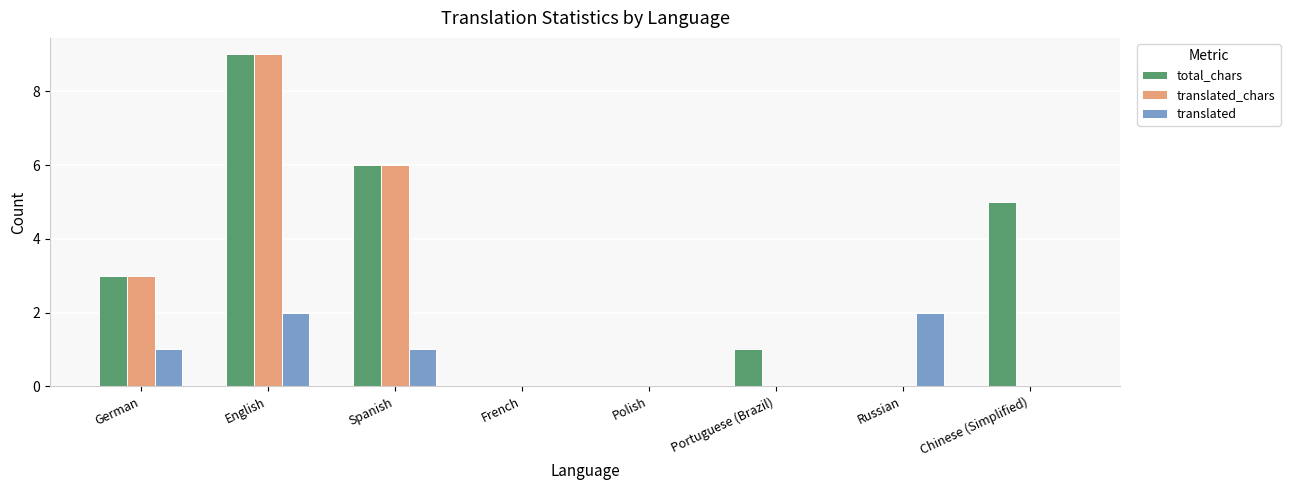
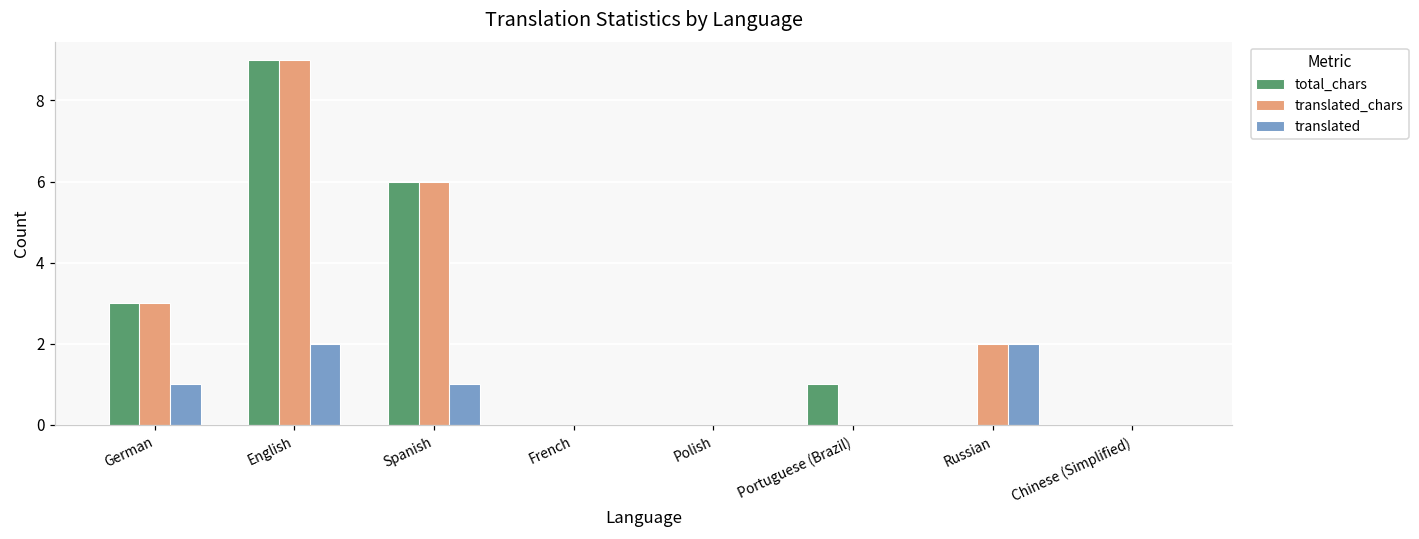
  {
    "total_chars": {
      "German": 3,
      "English": 9,
      "Spanish": 6,
      "French": 0,
      "Polish": 0,
      "Portuguese (Brazil)": 1,
      "Russian": 0,
-     "Chinese (Simplified)": 5
+     "Chinese (Simplified)": 0
    },
    "translated_chars": {
      "German": 3,
      "English": 9,
      "Spanish": 6,
      "French": 0,
      "Polish": 0,
      "Portuguese (Brazil)": 0,
-     "Russian": 0,
+     "Russian": 2,
      "Chinese (Simplified)": 0
    },
    "translated": {
      "German": 1,
      "English": 2,
      "Spanish": 1,
      "French": 0,
      "Polish": 0,
      "Portuguese (Brazil)": 0,
      "Russian": 2,
      "Chinese (Simplified)": 0
    }
  }
